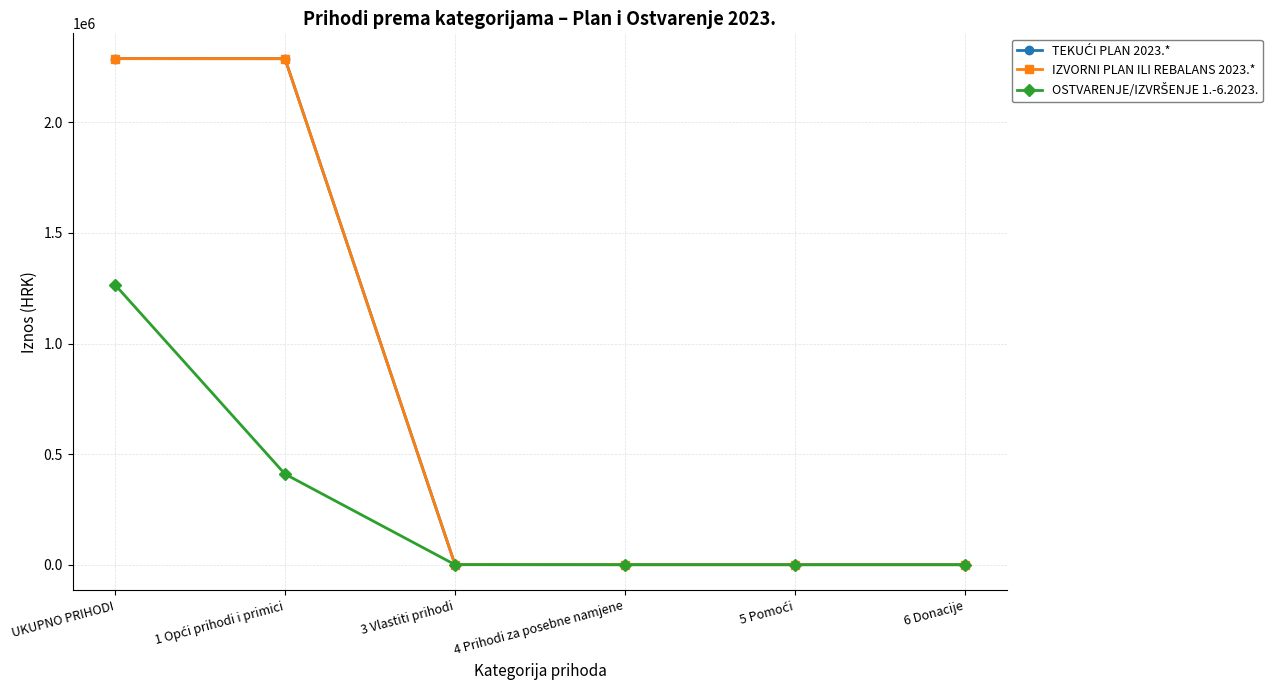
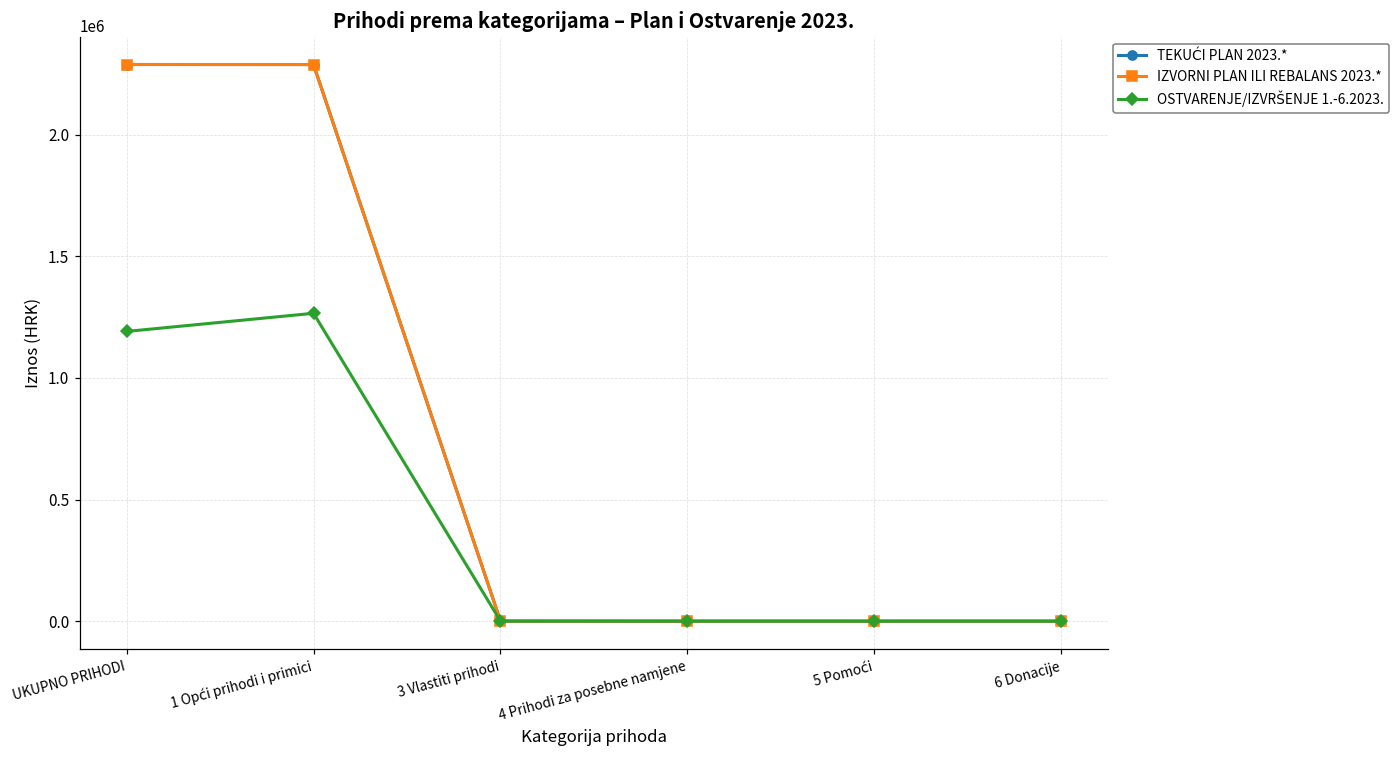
  {
    "IZVORNI PLAN ILI REBALANS 2023.*": {
      "UKUPNO PRIHODI": 2290000,
      "1 Opći prihodi i primici": 2290000
    },
    "OSTVARENJE/IZVRŠENJE 1.-6.2023.": {
-     "UKUPNO PRIHODI": 1270000,
-     "1 Opći prihodi i primici": 410000
+     "UKUPNO PRIHODI": 1190000,
+     "1 Opći prihodi i primici": 1270000
    }
  }
